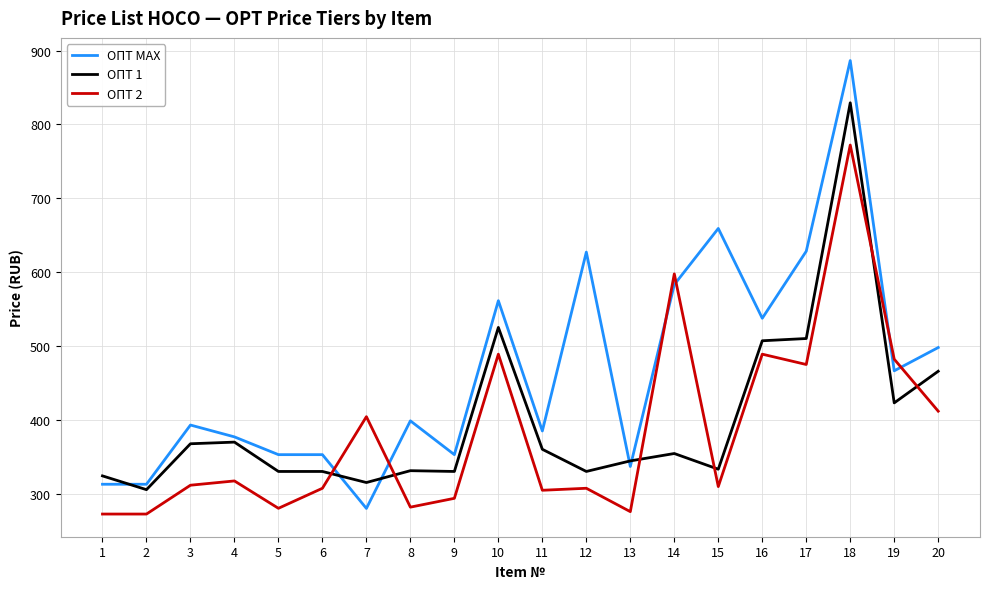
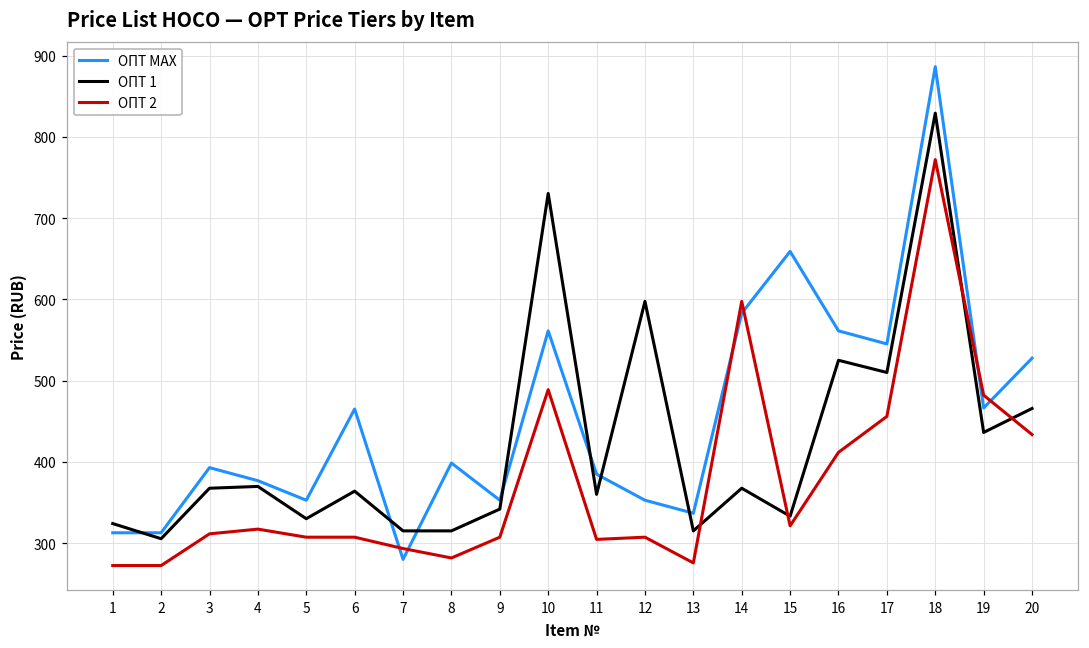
  {
    "ОПТ МАХ": {
      "1": 310,
      "2": 310,
      "3": 390,
      "4": 380,
      "5": 350,
-     "6": 350,
+     "6": 470,
      "7": 280,
      "8": 400,
      "9": 350,
      "10": 560,
      "11": 380,
-     "12": 630,
+     "12": 350,
      "13": 340,
      "14": 580,
      "15": 660,
-     "16": 540,
-     "17": 630,
+     "16": 560,
+     "17": 550,
      "18": 890,
      "19": 470,
-     "20": 500
+     "20": 530
    },
    "ОПТ 1": {
      "1": 320,
      "2": 310,
      "3": 370,
      "4": 370,
      "5": 330,
-     "6": 330,
+     "6": 360,
      "7": 320,
-     "8": 330,
-     "9": 330,
-     "10": 530,
+     "8": 320,
+     "9": 340,
+     "10": 730,
      "11": 360,
-     "12": 330,
-     "13": 340,
-     "14": 350,
+     "12": 600,
+     "13": 320,
+     "14": 370,
      "15": 330,
-     "16": 510,
+     "16": 530,
      "17": 510,
      "18": 830,
-     "19": 420,
+     "19": 440,
      "20": 470
    },
    "ОПТ 2": {
      "1": 270,
      "2": 270,
      "3": 310,
      "4": 320,
-     "5": 280,
+     "5": 310,
      "6": 310,
-     "7": 400,
+     "7": 290,
      "8": 280,
-     "9": 290,
+     "9": 310,
      "10": 490,
      "11": 300,
      "12": 310,
      "13": 280,
      "14": 600,
-     "15": 310,
-     "16": 490,
-     "17": 470,
+     "15": 320,
+     "16": 410,
+     "17": 460,
      "18": 770,
      "19": 480,
-     "20": 410
+     "20": 430
    }
  }
